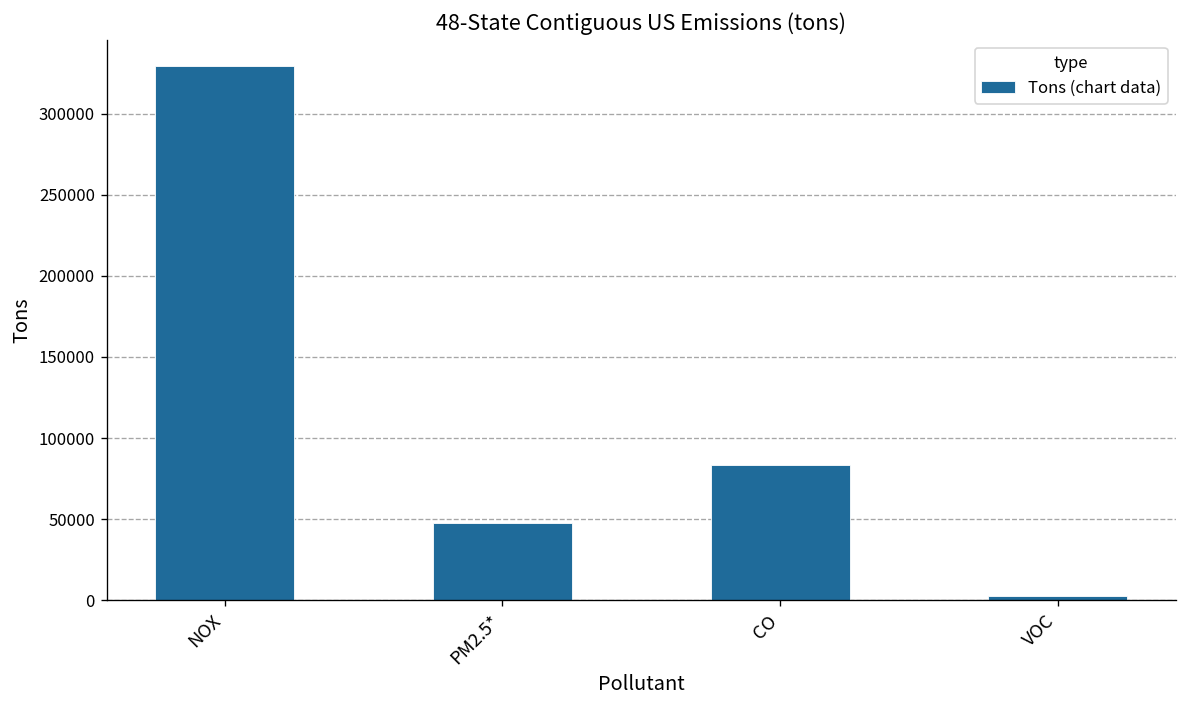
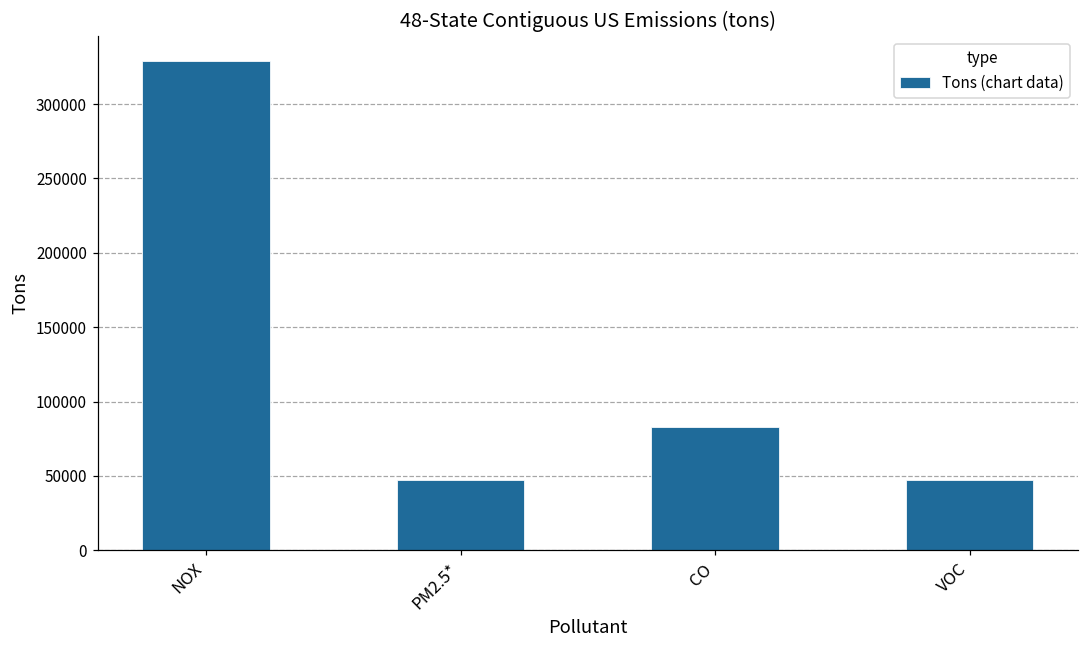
  {
    "NOX": 329000,
    "PM2.5*": 47000,
    "CO": 83000,
-   "VOC": 2000
+   "VOC": 47000
  }
